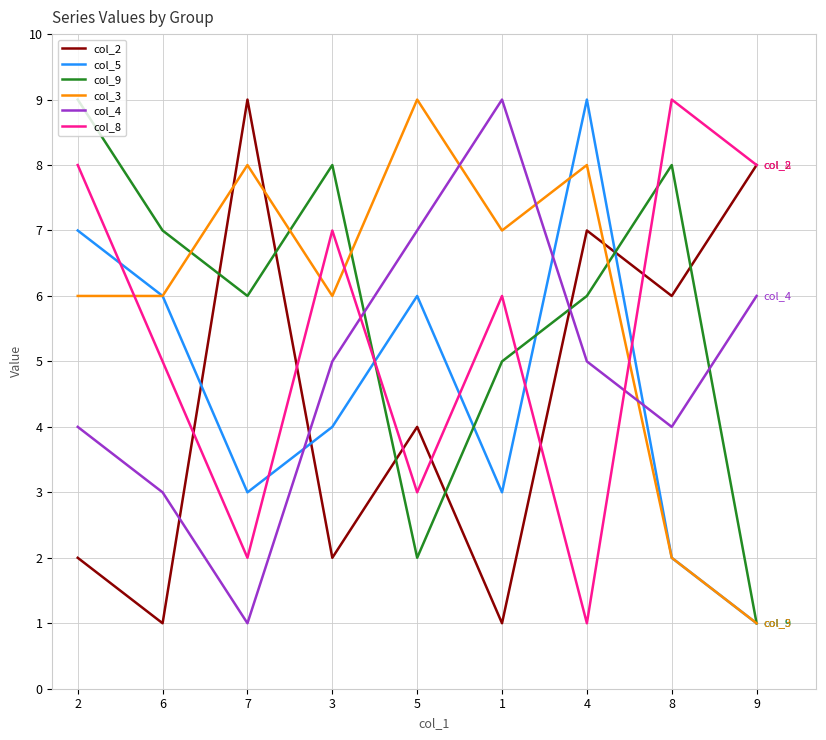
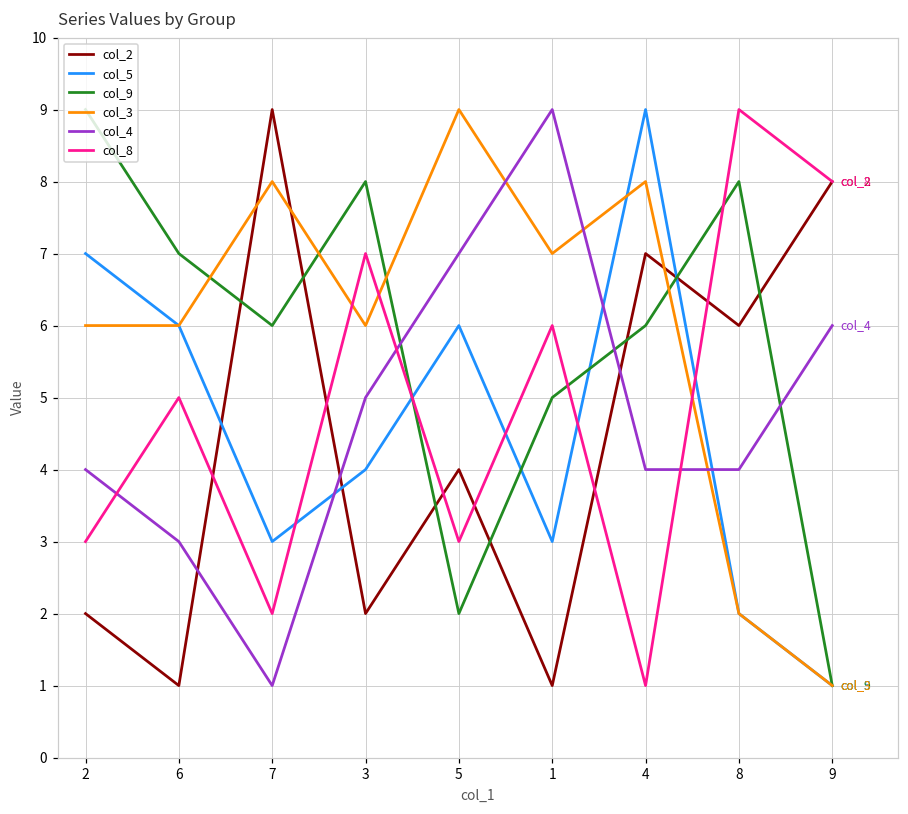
  {
    "col_2": {
      "2": 2,
      "6": 1,
      "7": 9,
      "3": 2,
      "5": 4,
      "1": 1,
      "4": 7,
      "8": 6
    },
    "col_5": {
      "2": 7,
      "7": 3,
      "3": 4,
      "5": 6,
      "1": 3,
      "4": 9
    },
    "col_9": {
      "6": 7,
      "7": 6,
      "3": 8,
      "5": 2,
      "1": 5,
      "4": 6,
      "8": 8
    },
    "col_3": {
      "2": 6,
      "7": 8,
      "3": 6,
      "5": 9,
      "1": 7,
      "4": 8
    },
    "col_4": {
      "2": 4,
      "6": 3,
      "7": 1,
      "3": 5,
      "5": 7,
      "1": 9,
-     "4": 5,
+     "4": 4,
      "8": 4
    },
    "col_8": {
-     "2": 8,
+     "2": 3,
      "6": 5,
      "7": 2,
      "3": 7,
      "5": 3,
      "1": 6,
      "4": 1,
      "8": 9
    }
  }
